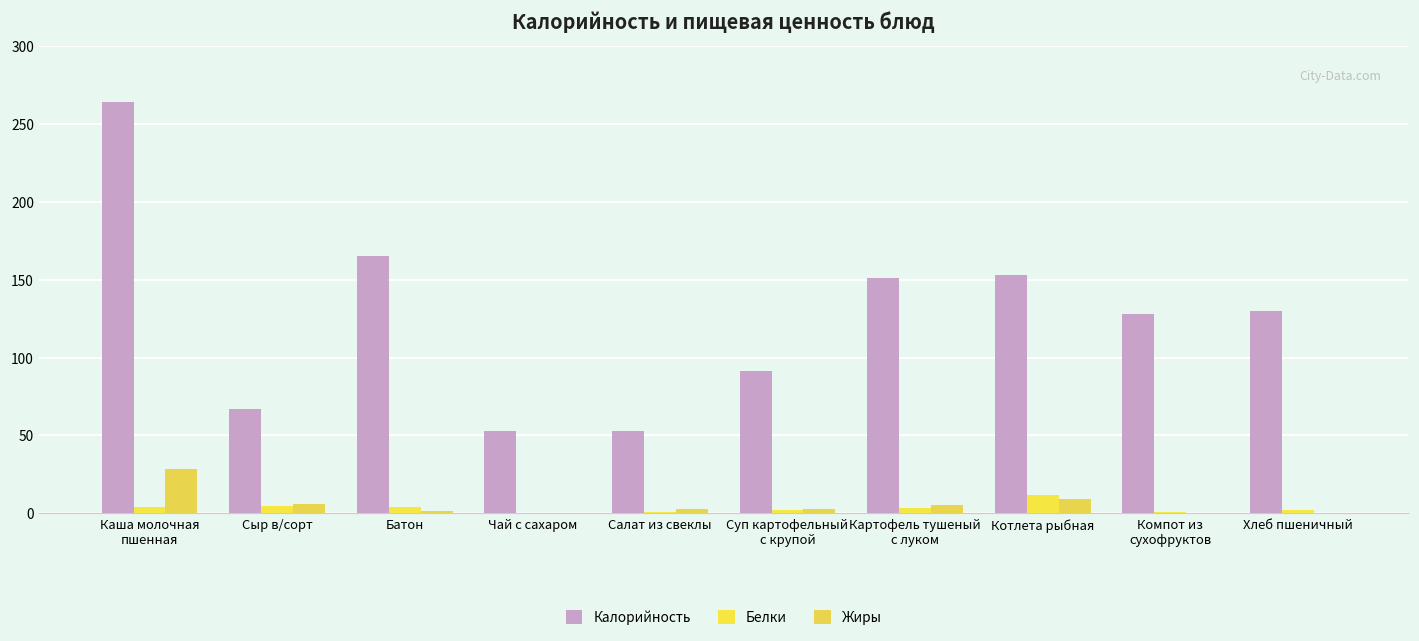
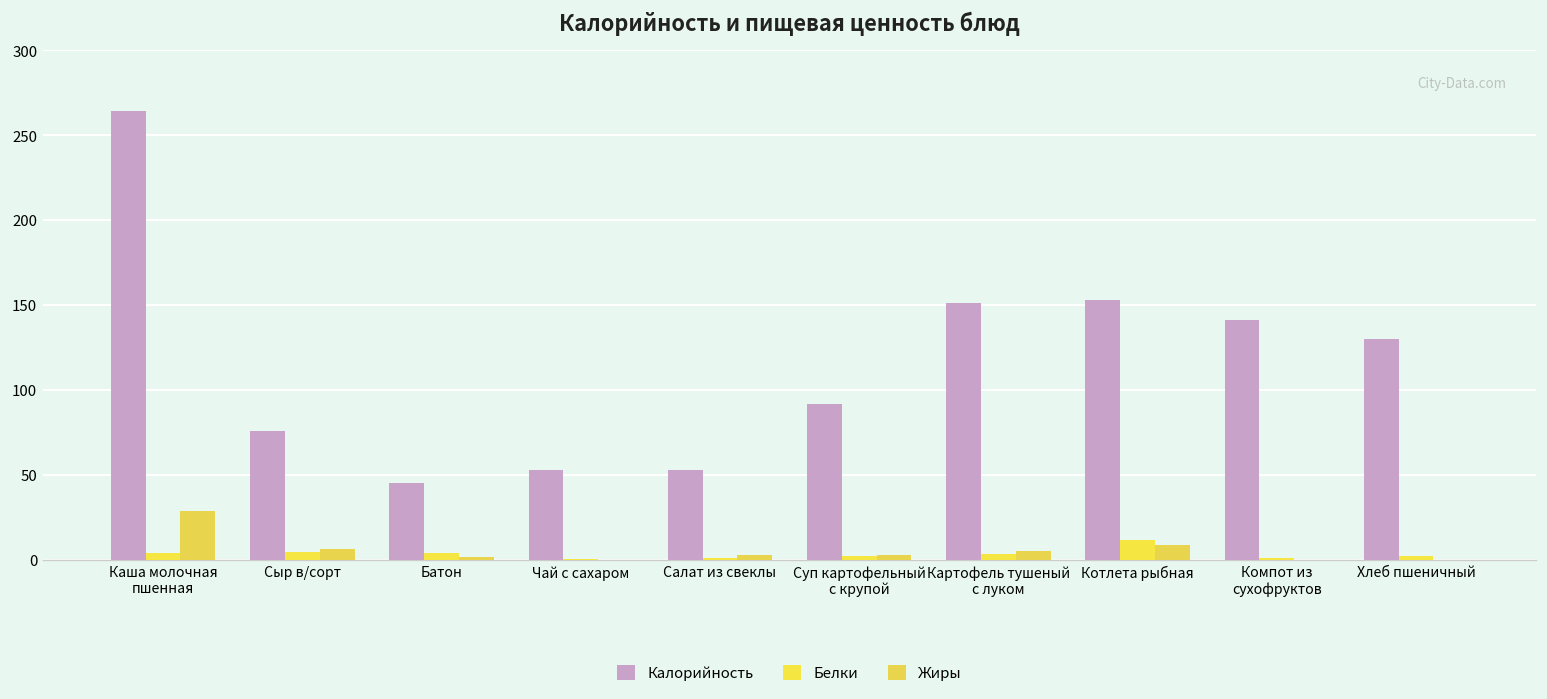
  {
    "Калорийность": {
      "Каша молочная пшенная": 264,
-     "Сыр в/сорт": 67,
-     "Батон": 165,
+     "Сыр в/сорт": 76,
+     "Батон": 45,
      "Чай с сахаром": 53,
      "Салат из свеклы": 53,
      "Суп картофельный с крупой": 92,
      "Картофель тушеный с луком": 151,
      "Котлета рыбная": 153,
-     "Компот из сухофруктов": 128,
+     "Компот из сухофруктов": 141,
      "Хлеб пшеничный": 130
    }
  }
